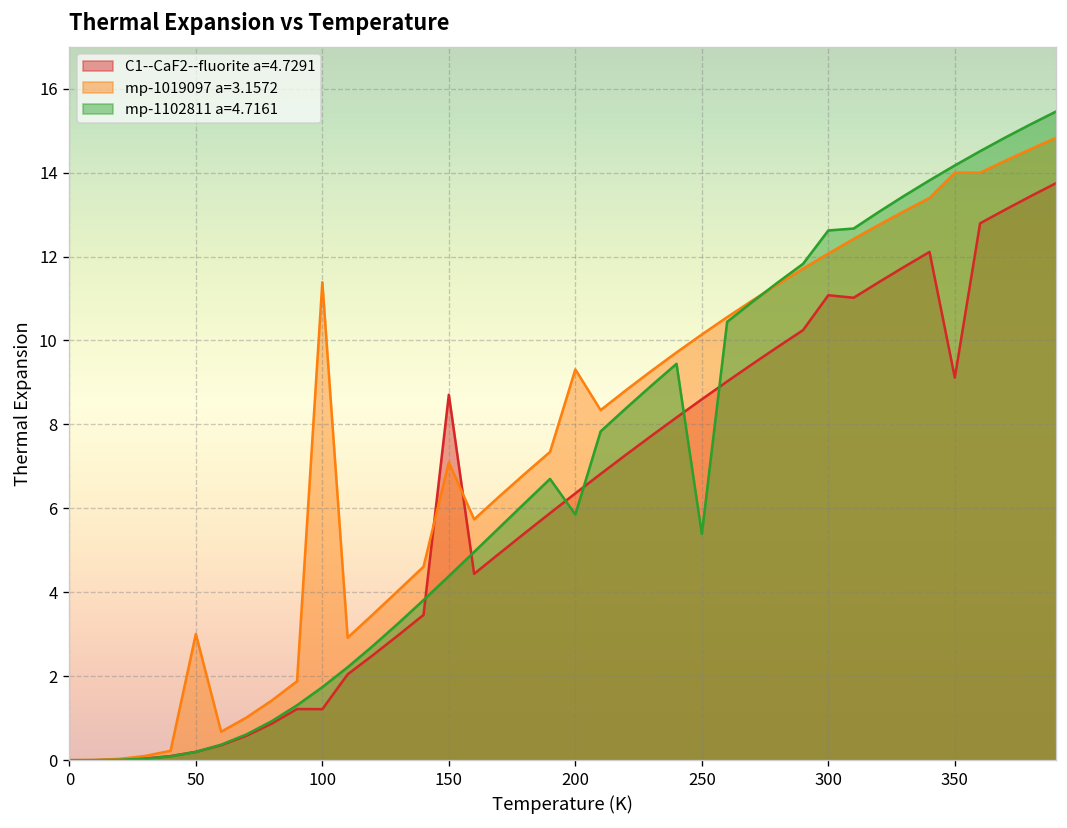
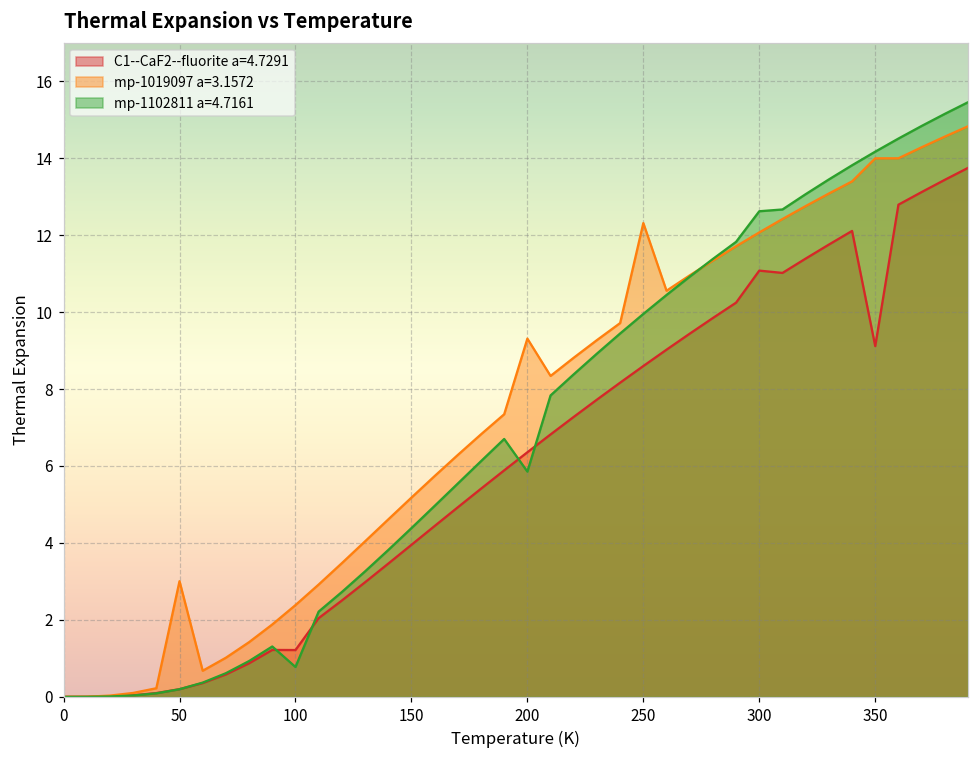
  {
    "C1--CaF2--fluorite a=4.7291": {
      "100": 1.2,
-     "150": 8.7,
+     "150": 4.0,
      "200": 6.4,
      "250": 8.6,
      "300": 11.1,
      "350": 9.1
    },
    "mp-1019097 a=3.1572": {
      "50": 3.0,
-     "100": 11.4,
-     "150": 7.1,
+     "100": 2.4,
+     "150": 5.2,
      "200": 9.3,
-     "250": 10.1,
+     "250": 12.3,
      "300": 12.1,
      "350": 14.0
    },
    "mp-1102811 a=4.7161": {
-     "100": 1.7,
+     "100": 0.8,
      "150": 4.4,
      "200": 5.9,
-     "250": 5.4,
+     "250": 10.0,
      "300": 12.6,
      "350": 14.2
    }
  }
